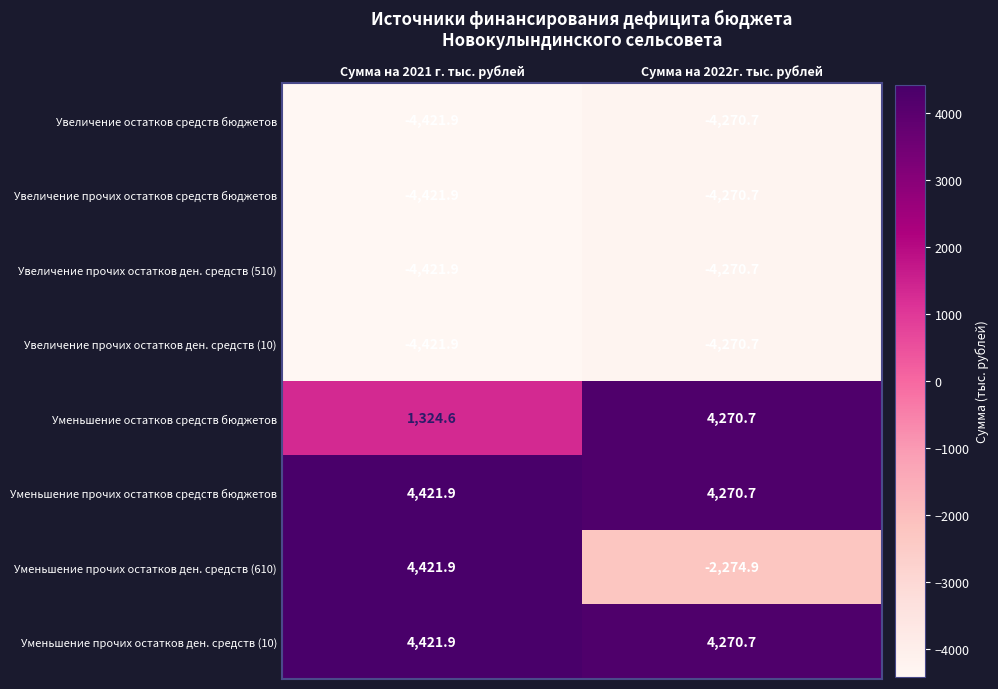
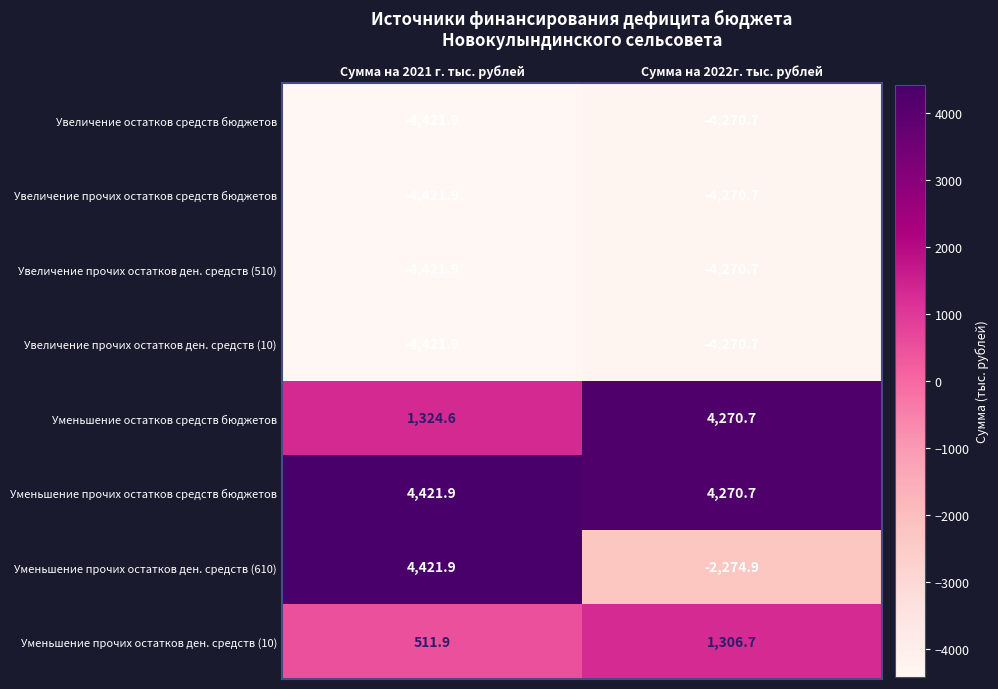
  {
    "Уменьшение остатков средств бюджетов": {
      "Сумма на 2021 г. тыс. рублей": "1,324.6",
      "Сумма на 2022г. тыс. рублей": "4,270.7"
    },
    "Уменьшение прочих остатков средств бюджетов": {
      "Сумма на 2021 г. тыс. рублей": "4,421.9",
      "Сумма на 2022г. тыс. рублей": "4,270.7"
    },
    "Уменьшение прочих остатков ден. средств (610)": {
      "Сумма на 2021 г. тыс. рублей": "4,421.9",
      "Сумма на 2022г. тыс. рублей": "-2,274.9"
    },
    "Уменьшение прочих остатков ден. средств (10)": {
-     "Сумма на 2021 г. тыс. рублей": "4,421.9",
-     "Сумма на 2022г. тыс. рублей": "4,270.7"
+     "Сумма на 2021 г. тыс. рублей": "511.9",
+     "Сумма на 2022г. тыс. рублей": "1,306.7"
    }
  }
